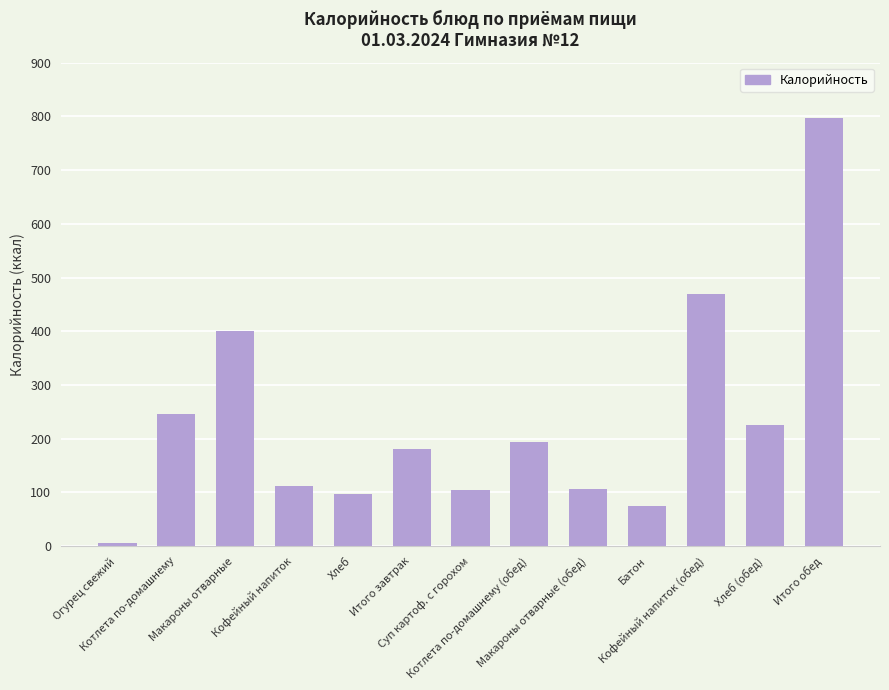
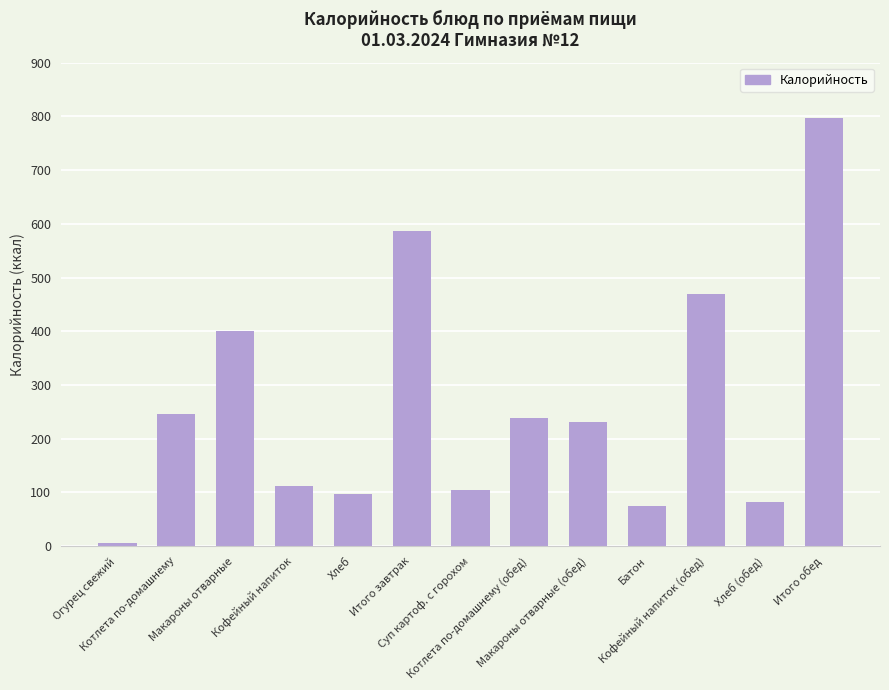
  {
    "Огурец свежий": 10,
    "Котлета по-домашнему": 250,
    "Макароны отварные": 400,
    "Кофейный напиток": 110,
    "Хлеб": 100,
-   "Итого завтрак": 180,
+   "Итого завтрак": 590,
    "Суп картоф. с горохом": 100,
-   "Котлета по-домашнему (обед)": 190,
-   "Макароны отварные (обед)": 110,
+   "Котлета по-домашнему (обед)": 240,
+   "Макароны отварные (обед)": 230,
    "Батон": 80,
    "Кофейный напиток (обед)": 470,
-   "Хлеб (обед)": 230,
+   "Хлеб (обед)": 80,
    "Итого обед": 800
  }
